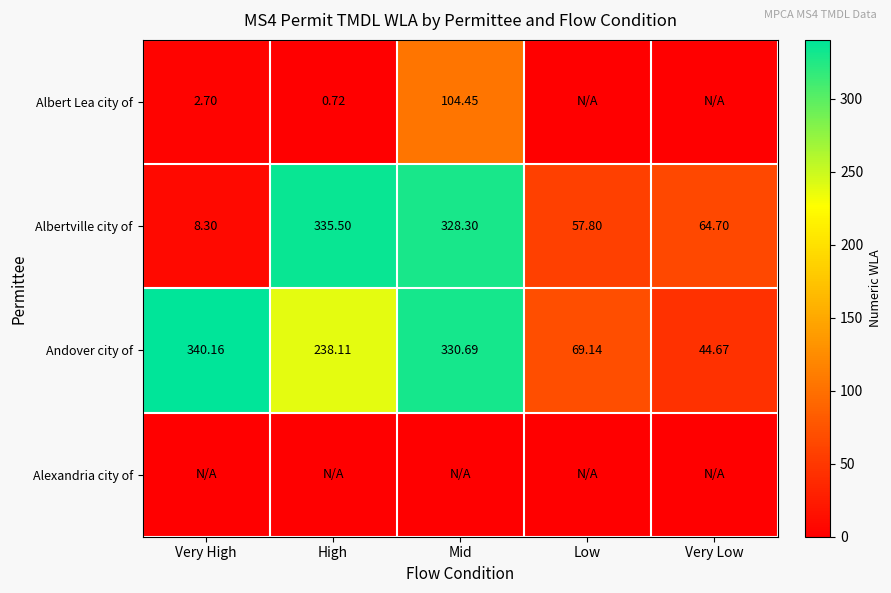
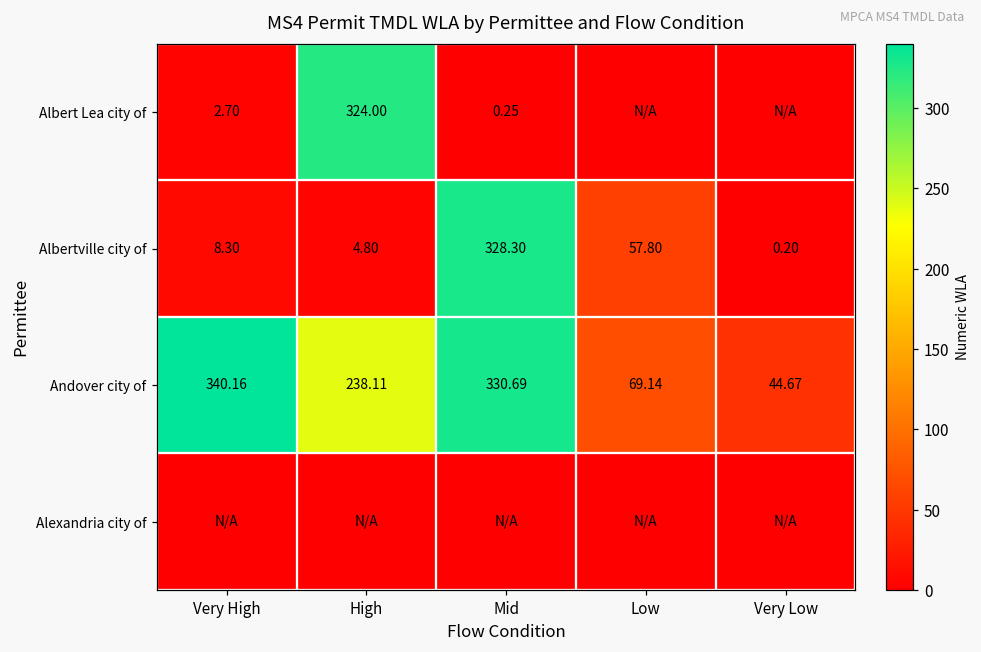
  {
    "Albert Lea city of": {
      "Very High": 2.70,
-     "High": 0.72,
-     "Mid": 104.45
+     "High": 324.00,
+     "Mid": 0.25
    },
    "Albertville city of": {
      "Very High": 8.30,
-     "High": 335.50,
+     "High": 4.80,
      "Mid": 328.30,
      "Low": 57.80,
-     "Very Low": 64.70
+     "Very Low": 0.20
    },
    "Andover city of": {
      "Very High": 340.16,
      "High": 238.11,
      "Mid": 330.69,
      "Low": 69.14,
      "Very Low": 44.67
    }
  }
